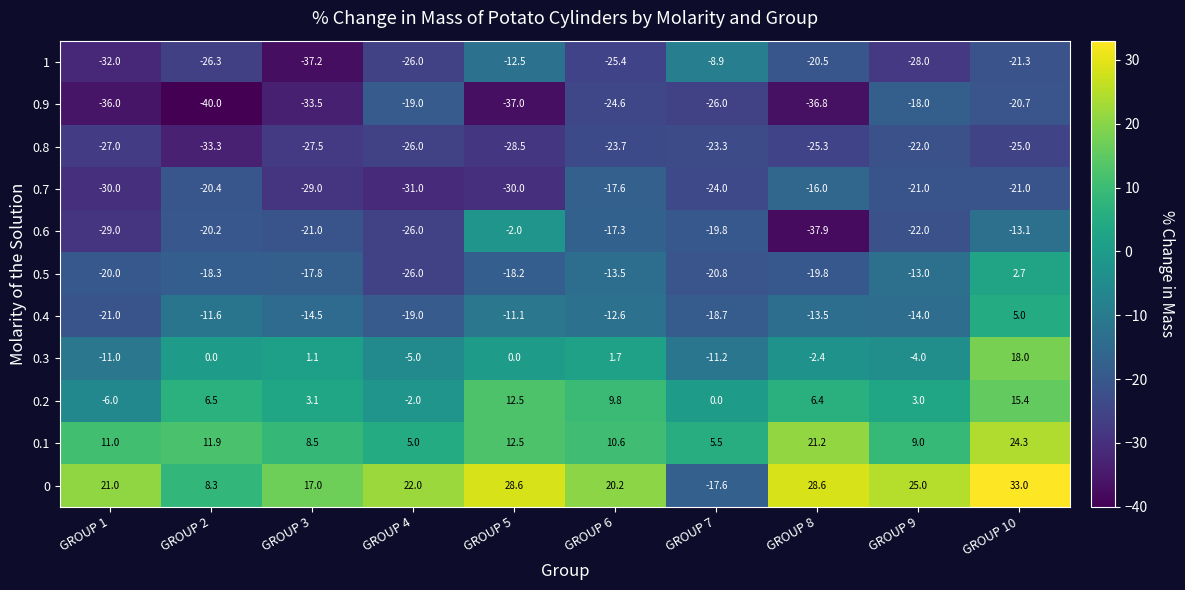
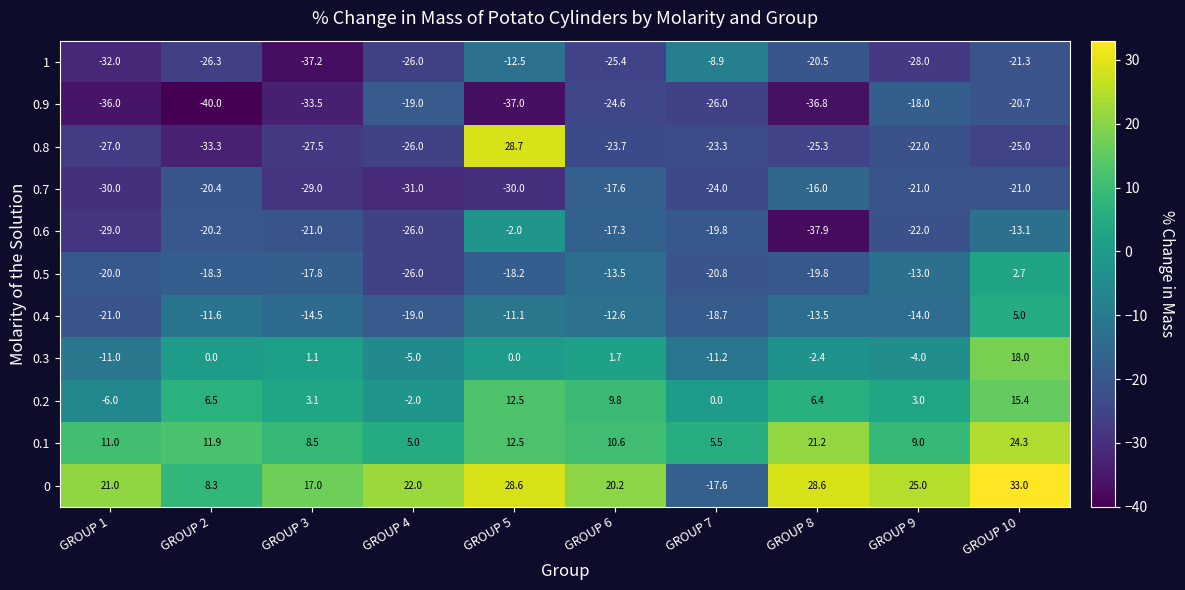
  {
    "1": {
      "GROUP 1": -32.0,
      "GROUP 2": -26.3,
      "GROUP 3": -37.2,
      "GROUP 4": -26.0,
      "GROUP 5": -12.5,
      "GROUP 6": -25.4,
      "GROUP 7": -8.9,
      "GROUP 8": -20.5,
      "GROUP 9": -28.0,
      "GROUP 10": -21.3
    },
    "0.9": {
      "GROUP 1": -36.0,
      "GROUP 2": -40.0,
      "GROUP 3": -33.5,
      "GROUP 4": -19.0,
      "GROUP 5": -37.0,
      "GROUP 6": -24.6,
      "GROUP 7": -26.0,
      "GROUP 8": -36.8,
      "GROUP 9": -18.0,
      "GROUP 10": -20.7
    },
    "0.8": {
      "GROUP 1": -27.0,
      "GROUP 2": -33.3,
      "GROUP 3": -27.5,
      "GROUP 4": -26.0,
-     "GROUP 5": -28.5,
+     "GROUP 5": 28.7,
      "GROUP 6": -23.7,
      "GROUP 7": -23.3,
      "GROUP 8": -25.3,
      "GROUP 9": -22.0,
      "GROUP 10": -25.0
    },
    "0.7": {
      "GROUP 1": -30.0,
      "GROUP 2": -20.4,
      "GROUP 3": -29.0,
      "GROUP 4": -31.0,
      "GROUP 5": -30.0,
      "GROUP 6": -17.6,
      "GROUP 7": -24.0,
      "GROUP 8": -16.0,
      "GROUP 9": -21.0,
      "GROUP 10": -21.0
    },
    "0.6": {
      "GROUP 1": -29.0,
      "GROUP 2": -20.2,
      "GROUP 3": -21.0,
      "GROUP 4": -26.0,
      "GROUP 5": -2.0,
      "GROUP 6": -17.3,
      "GROUP 7": -19.8,
      "GROUP 8": -37.9,
      "GROUP 9": -22.0,
      "GROUP 10": -13.1
    },
    "0.5": {
      "GROUP 1": -20.0,
      "GROUP 2": -18.3,
      "GROUP 3": -17.8,
      "GROUP 4": -26.0,
      "GROUP 5": -18.2,
      "GROUP 6": -13.5,
      "GROUP 7": -20.8,
      "GROUP 8": -19.8,
      "GROUP 9": -13.0,
      "GROUP 10": 2.7
    },
    "0.4": {
      "GROUP 1": -21.0,
      "GROUP 2": -11.6,
      "GROUP 3": -14.5,
      "GROUP 4": -19.0,
      "GROUP 5": -11.1,
      "GROUP 6": -12.6,
      "GROUP 7": -18.7,
      "GROUP 8": -13.5,
      "GROUP 9": -14.0,
      "GROUP 10": 5.0
    },
    "0.3": {
      "GROUP 1": -11.0,
      "GROUP 2": 0.0,
      "GROUP 3": 1.1,
      "GROUP 4": -5.0,
      "GROUP 5": 0.0,
      "GROUP 6": 1.7,
      "GROUP 7": -11.2,
      "GROUP 8": -2.4,
      "GROUP 9": -4.0,
      "GROUP 10": 18.0
    },
    "0.2": {
      "GROUP 1": -6.0,
      "GROUP 2": 6.5,
      "GROUP 3": 3.1,
      "GROUP 4": -2.0,
      "GROUP 5": 12.5,
      "GROUP 6": 9.8,
      "GROUP 7": 0.0,
      "GROUP 8": 6.4,
      "GROUP 9": 3.0,
      "GROUP 10": 15.4
    },
    "0.1": {
      "GROUP 1": 11.0,
      "GROUP 2": 11.9,
      "GROUP 3": 8.5,
      "GROUP 4": 5.0,
      "GROUP 5": 12.5,
      "GROUP 6": 10.6,
      "GROUP 7": 5.5,
      "GROUP 8": 21.2,
      "GROUP 9": 9.0,
      "GROUP 10": 24.3
    },
    "0": {
      "GROUP 1": 21.0,
      "GROUP 2": 8.3,
      "GROUP 3": 17.0,
      "GROUP 4": 22.0,
      "GROUP 5": 28.6,
      "GROUP 6": 20.2,
      "GROUP 7": -17.6,
      "GROUP 8": 28.6,
      "GROUP 9": 25.0,
      "GROUP 10": 33.0
    }
  }
